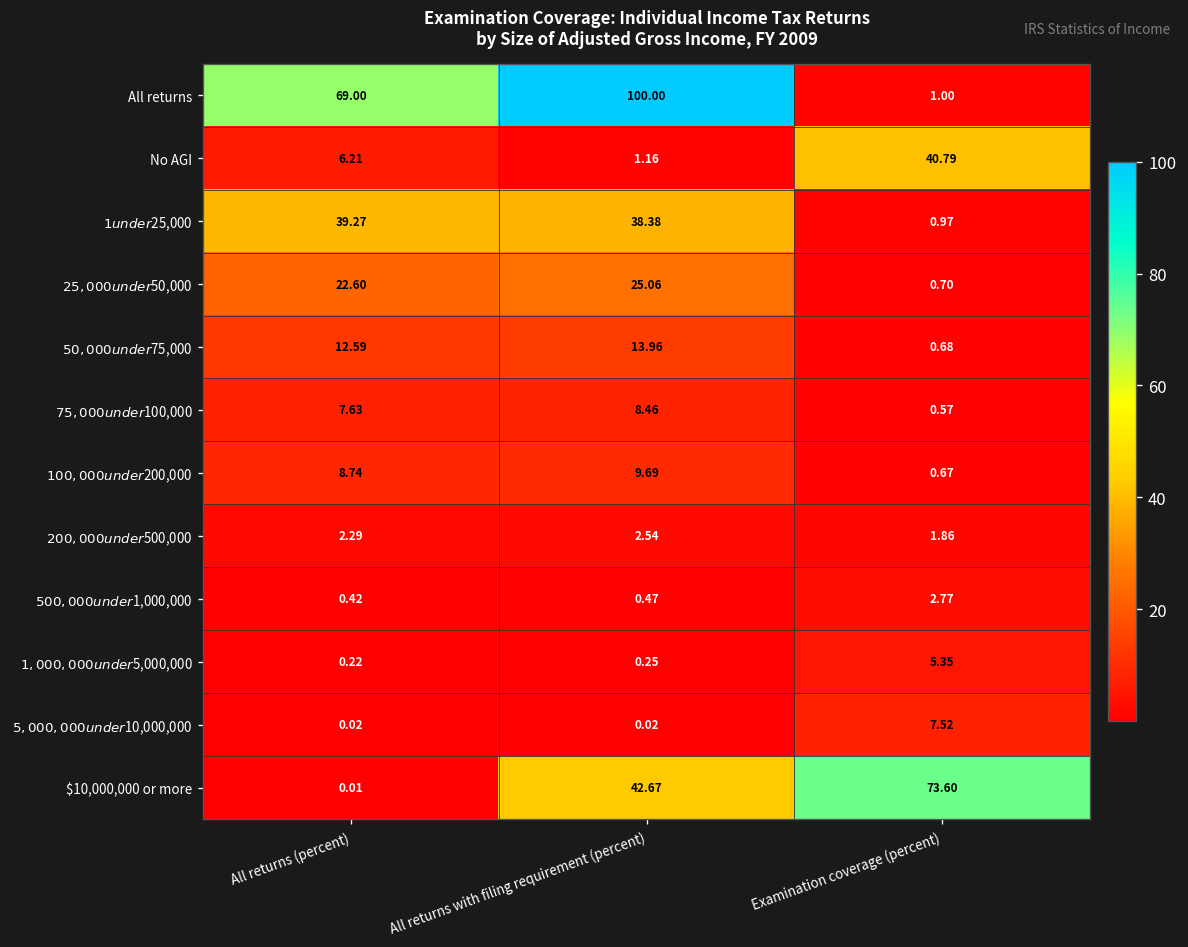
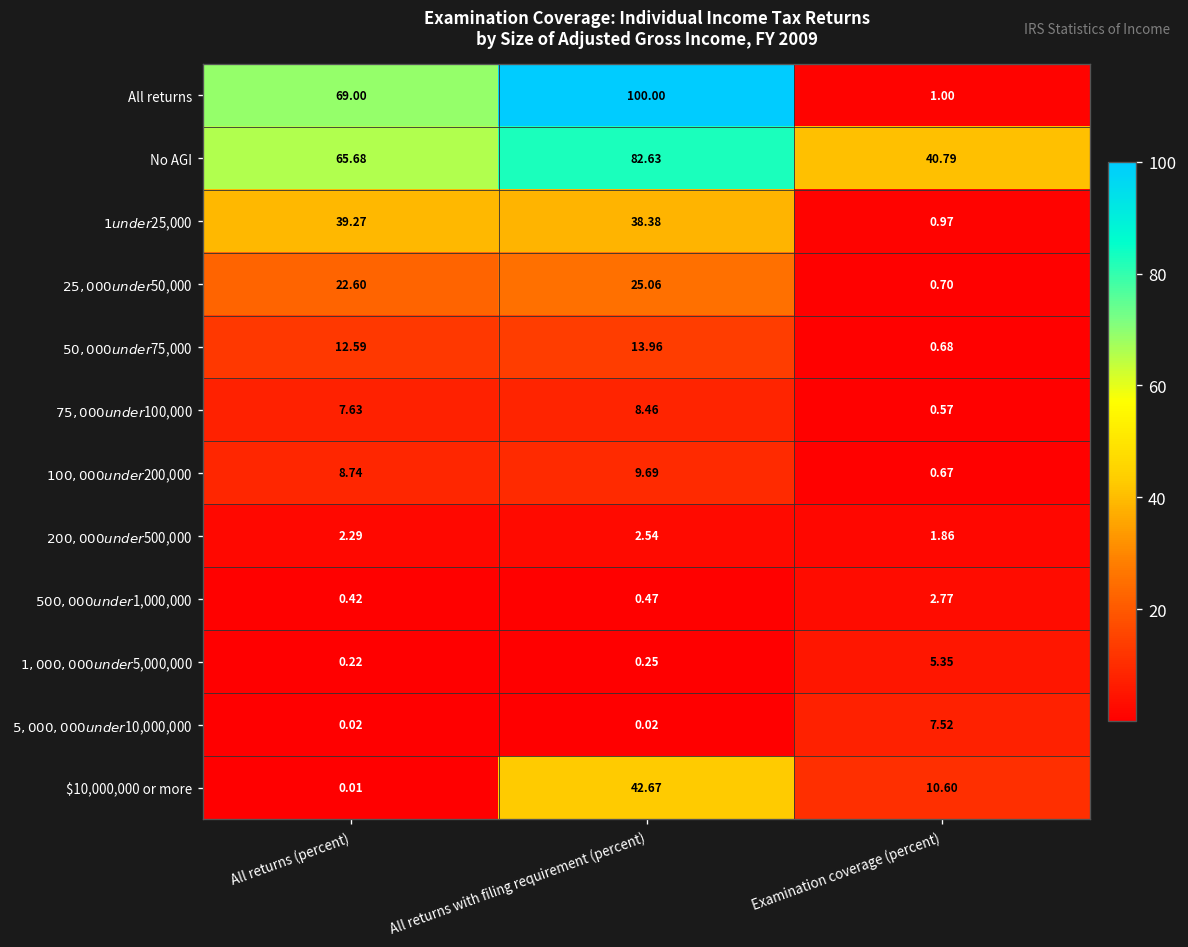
  {
    "All returns": {
      "All returns (percent)": 69.00,
      "All returns with filing requirement (percent)": 100.00,
      "Examination coverage (percent)": 1.00
    },
    "No AGI": {
-     "All returns (percent)": 6.21,
-     "All returns with filing requirement (percent)": 1.16,
+     "All returns (percent)": 65.68,
+     "All returns with filing requirement (percent)": 82.63,
      "Examination coverage (percent)": 40.79
    },
    "$10,000,000 or more": {
      "All returns (percent)": 0.01,
      "All returns with filing requirement (percent)": 42.67,
-     "Examination coverage (percent)": 73.60
+     "Examination coverage (percent)": 10.60
    }
  }
